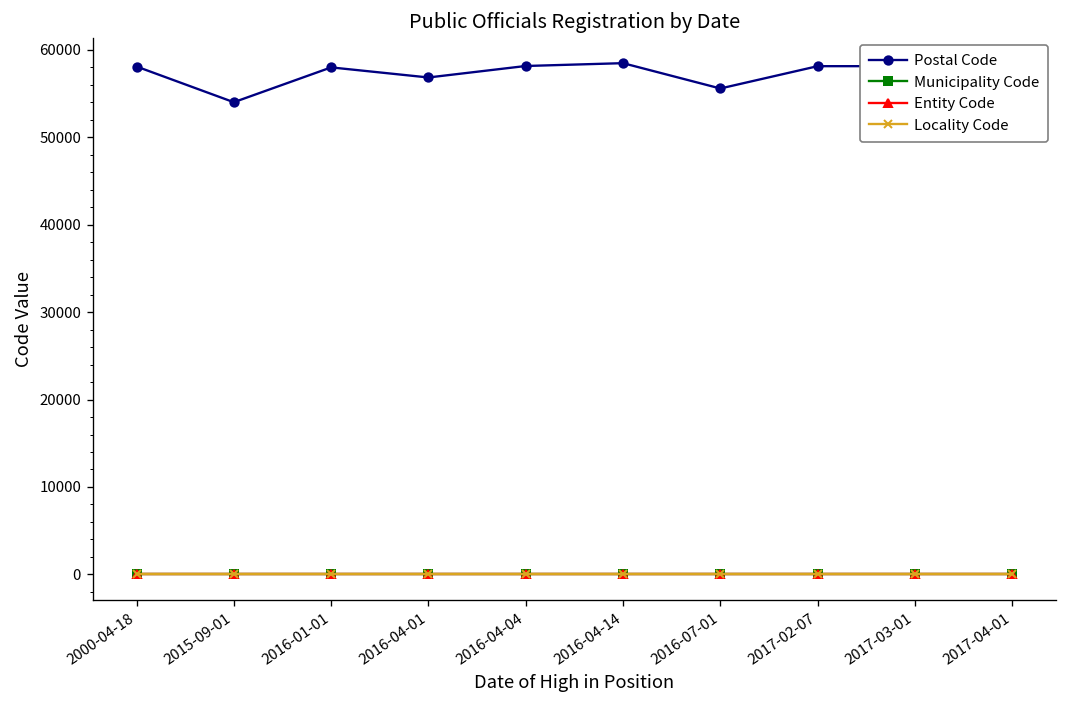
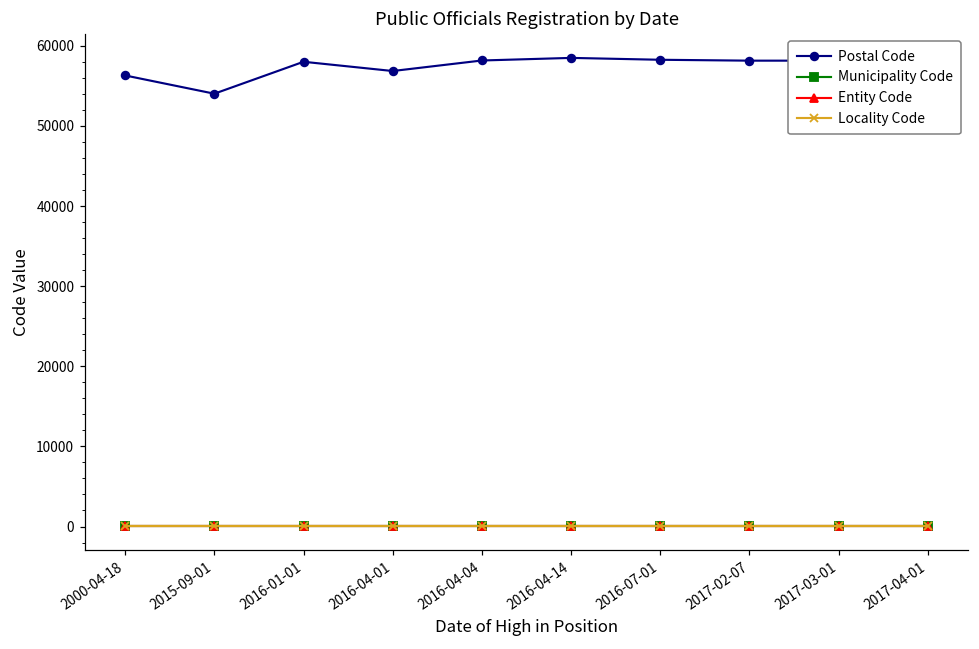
  {
    "Postal Code": {
-     "2000-04-18": 58000,
+     "2000-04-18": 56000,
      "2015-09-01": 54000,
      "2016-01-01": 58000,
      "2016-04-01": 57000,
      "2016-04-04": 58000,
      "2016-04-14": 58000,
-     "2016-07-01": 56000,
+     "2016-07-01": 58000,
      "2017-02-07": 58000
    }
  }
